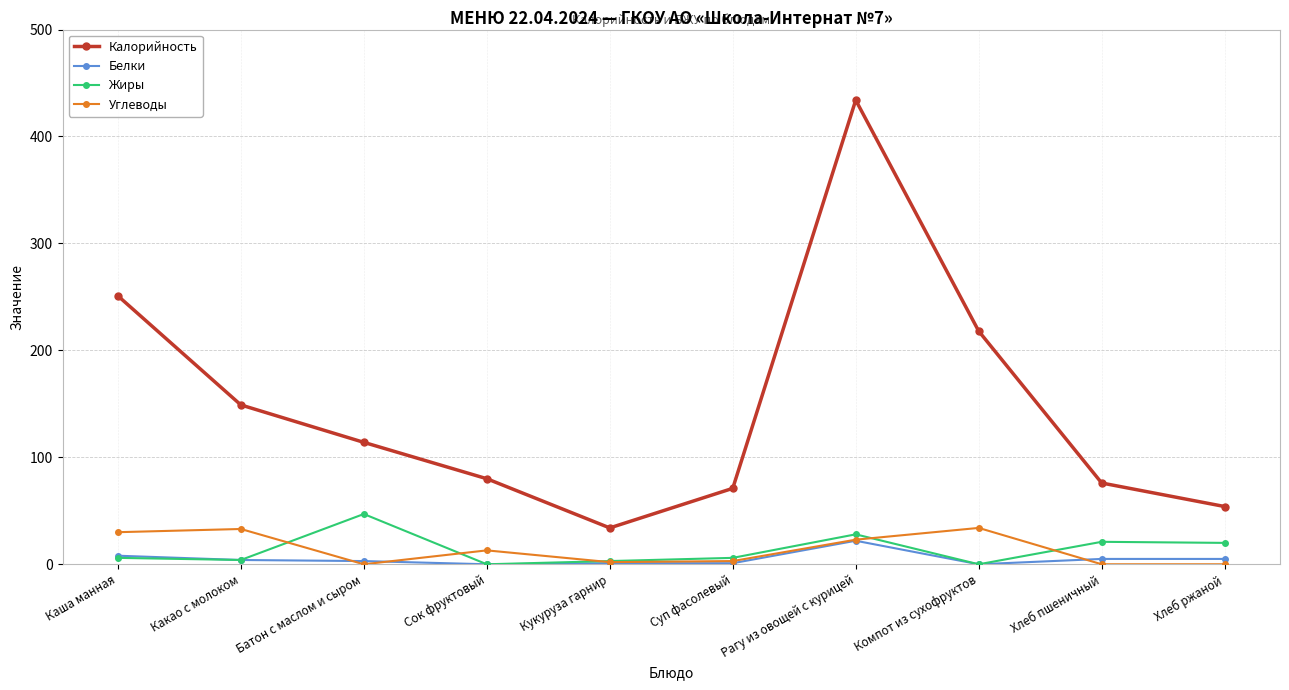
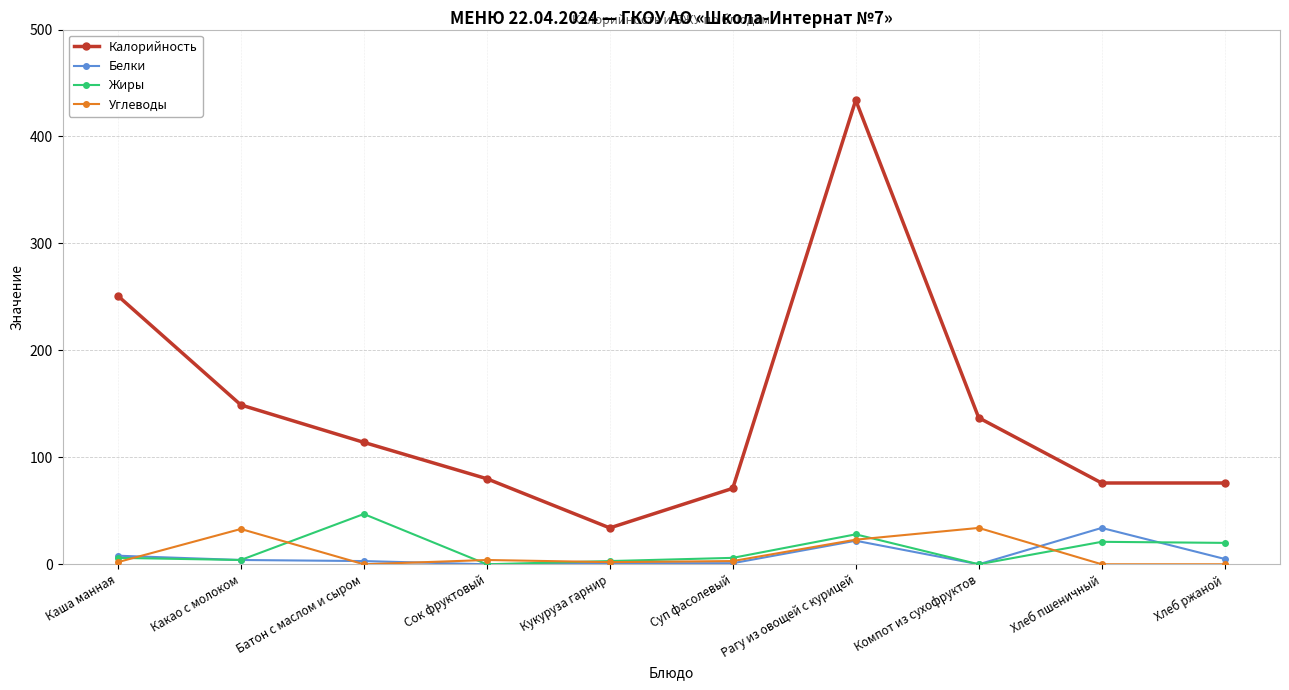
  {
    "Калорийность": {
      "Каша манная": 251,
      "Какао с молоком": 149,
      "Батон с маслом и сыром": 114,
      "Сок фруктовый": 80,
      "Кукуруза гарнир": 34,
      "Суп фасолевый": 71,
      "Рагу из овощей с курицей": 434,
-     "Компот из сухофруктов": 218,
+     "Компот из сухофруктов": 137,
      "Хлеб пшеничный": 76,
-     "Хлеб ржаной": 54
+     "Хлеб ржаной": 76
    },
    "Белки": {
      "Батон с маслом и сыром": 3,
-     "Хлеб пшеничный": 5,
+     "Хлеб пшеничный": 34,
      "Хлеб ржаной": 5
    },
    "Жиры": {
      "Батон с маслом и сыром": 47,
      "Суп фасолевый": 6,
      "Рагу из овощей с курицей": 28,
      "Хлеб пшеничный": 21,
      "Хлеб ржаной": 20
    },
    "Углеводы": {
-     "Каша манная": 30,
+     "Каша манная": 2,
      "Какао с молоком": 33,
      "Батон с маслом и сыром": 0,
-     "Сок фруктовый": 13,
+     "Сок фруктовый": 4,
      "Компот из сухофруктов": 34,
      "Хлеб пшеничный": 0,
      "Хлеб ржаной": 0
    }
  }
